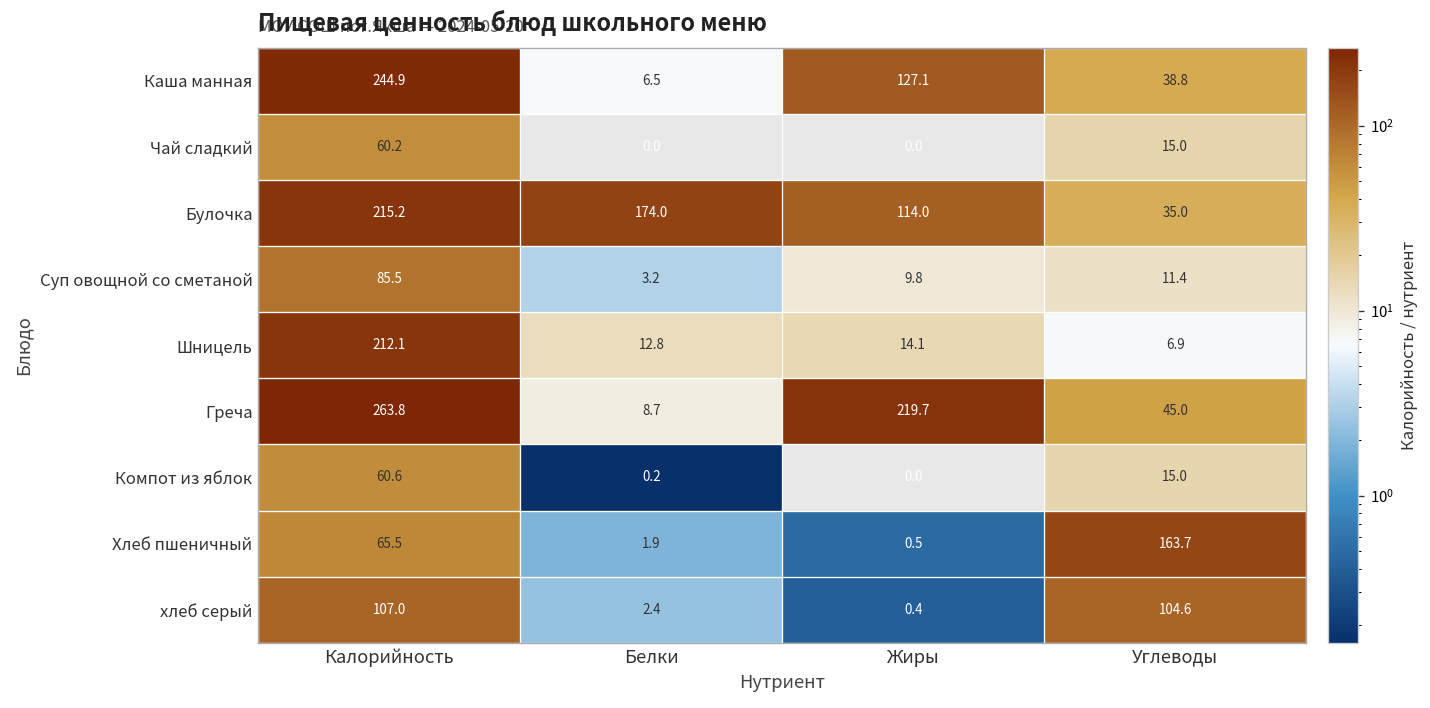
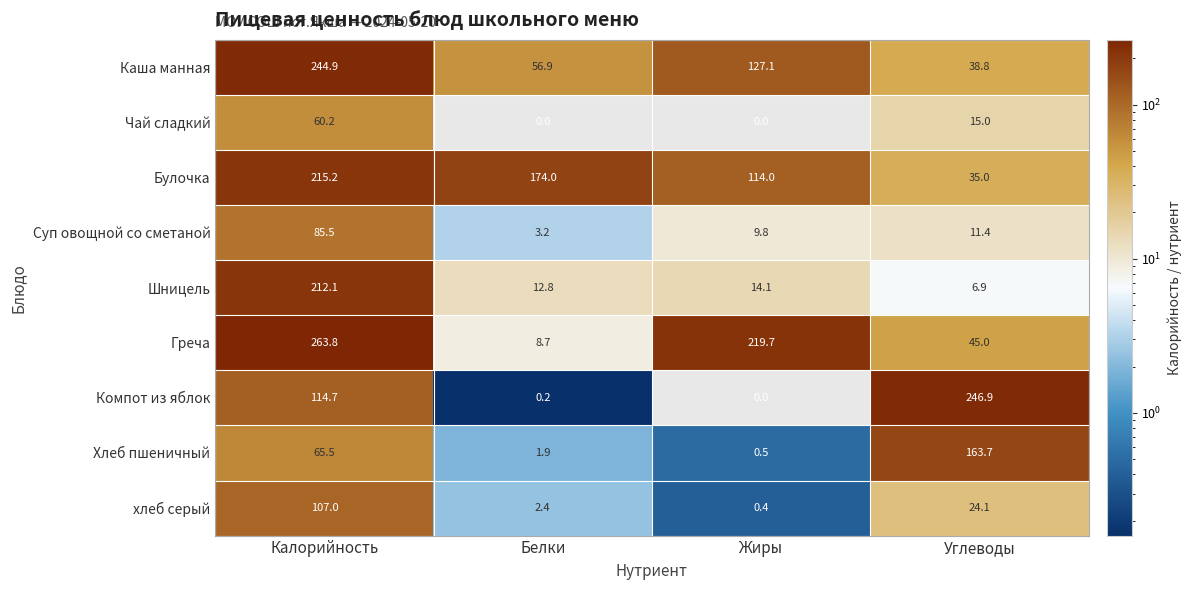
  {
    "Каша манная": {
      "Калорийность": 244.9,
-     "Белки": 6.5,
+     "Белки": 56.9,
      "Жиры": 127.1,
      "Углеводы": 38.8
    },
    "Чай сладкий": {
      "Калорийность": 60.2,
      "Углеводы": 15.0
    },
    "Булочка": {
      "Калорийность": 215.2,
      "Белки": 174.0,
      "Жиры": 114.0,
      "Углеводы": 35.0
    },
    "Суп овощной со сметаной": {
      "Калорийность": 85.5,
      "Белки": 3.2,
      "Жиры": 9.8,
      "Углеводы": 11.4
    },
    "Шницель": {
      "Калорийность": 212.1,
      "Белки": 12.8,
      "Жиры": 14.1,
      "Углеводы": 6.9
    },
    "Греча": {
      "Калорийность": 263.8,
      "Белки": 8.7,
      "Жиры": 219.7,
      "Углеводы": 45.0
    },
    "Компот из яблок": {
-     "Калорийность": 60.6,
+     "Калорийность": 114.7,
      "Белки": 0.2,
-     "Углеводы": 15.0
+     "Углеводы": 246.9
    },
    "Хлеб пшеничный": {
      "Калорийность": 65.5,
      "Белки": 1.9,
      "Жиры": 0.5,
      "Углеводы": 163.7
    },
    "хлеб серый": {
      "Калорийность": 107.0,
      "Белки": 2.4,
      "Жиры": 0.4,
-     "Углеводы": 104.6
+     "Углеводы": 24.1
    }
  }
